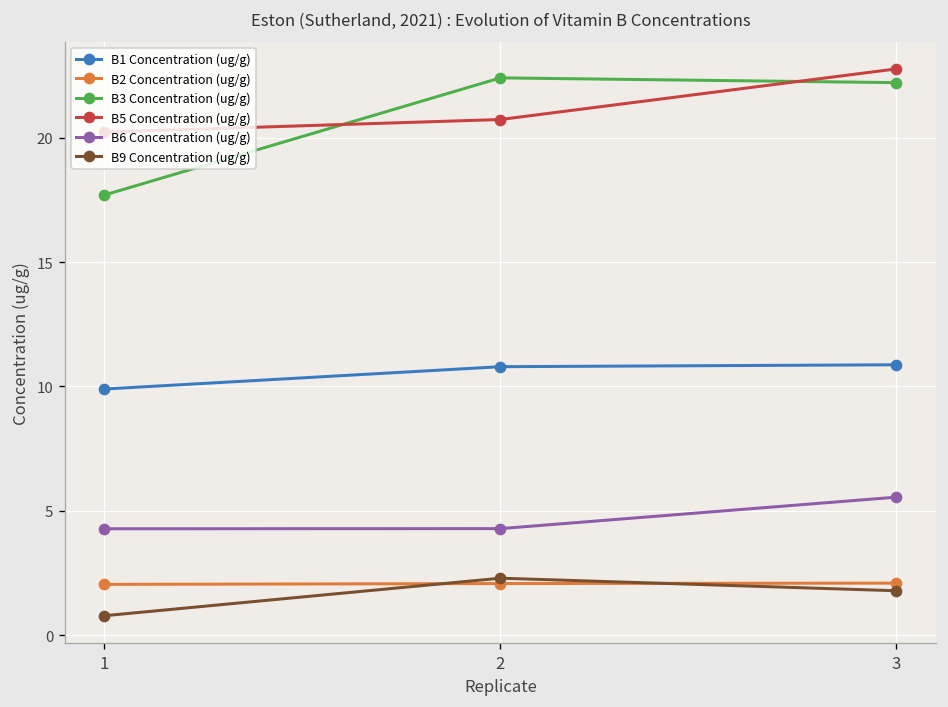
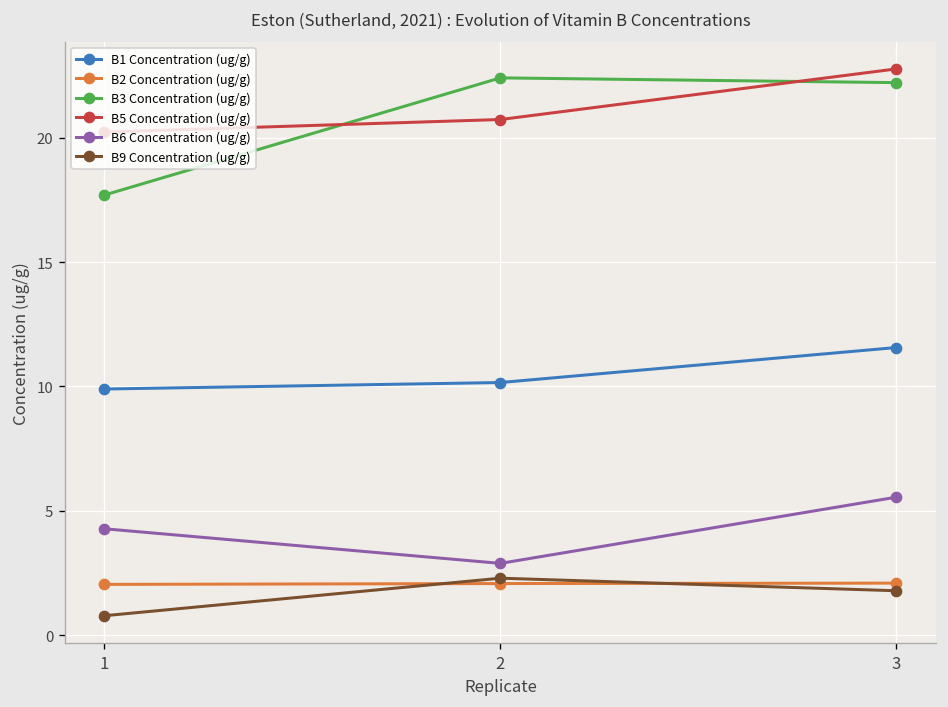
  {
    "B1 Concentration (ug/g)": {
      "1": 9.9,
-     "2": 10.8,
-     "3": 10.9
+     "2": 10.2,
+     "3": 11.6
    },
    "B2 Concentration (ug/g)": {
      "1": 2.0,
      "2": 2.1,
      "3": 2.1
    },
    "B3 Concentration (ug/g)": {
      "1": 17.7,
      "2": 22.4,
      "3": 22.2
    },
    "B5 Concentration (ug/g)": {
      "2": 20.7,
      "3": 22.8
    },
    "B6 Concentration (ug/g)": {
      "1": 4.3,
-     "2": 4.3,
+     "2": 2.9,
      "3": 5.5
    },
    "B9 Concentration (ug/g)": {
      "1": 0.8,
      "2": 2.3,
      "3": 1.8
    }
  }
